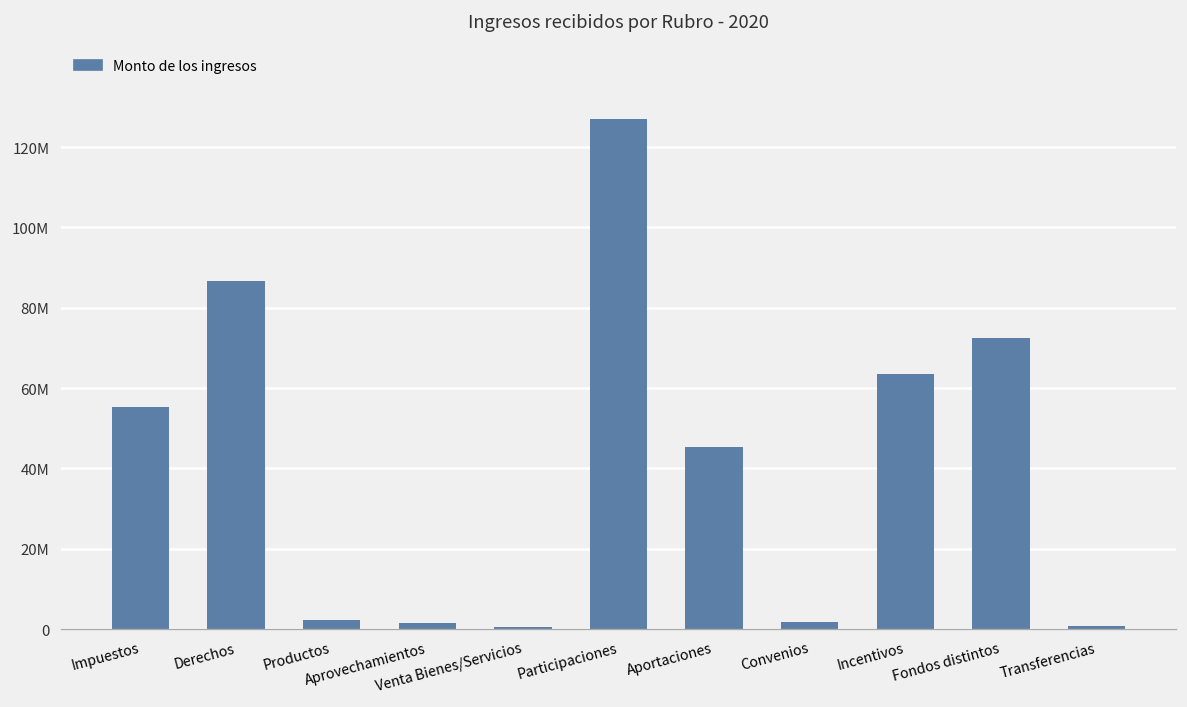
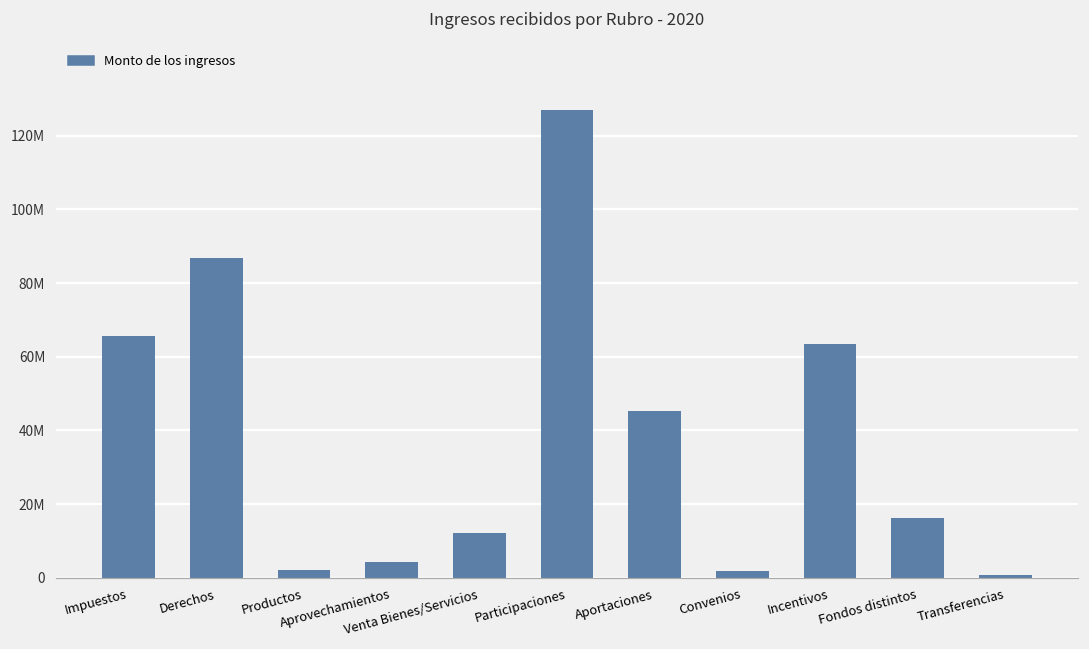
  {
-   "Impuestos": 55000000,
+   "Impuestos": 66000000,
    "Derechos": 87000000,
    "Productos": 2000000,
-   "Aprovechamientos": 1000000,
-   "Venta Bienes/Servicios": 0,
+   "Aprovechamientos": 4000000,
+   "Venta Bienes/Servicios": 12000000,
    "Participaciones": 127000000,
    "Aportaciones": 45000000,
    "Convenios": 2000000,
    "Incentivos": 63000000,
-   "Fondos distintos": 73000000,
+   "Fondos distintos": 16000000,
    "Transferencias": 1000000
  }
